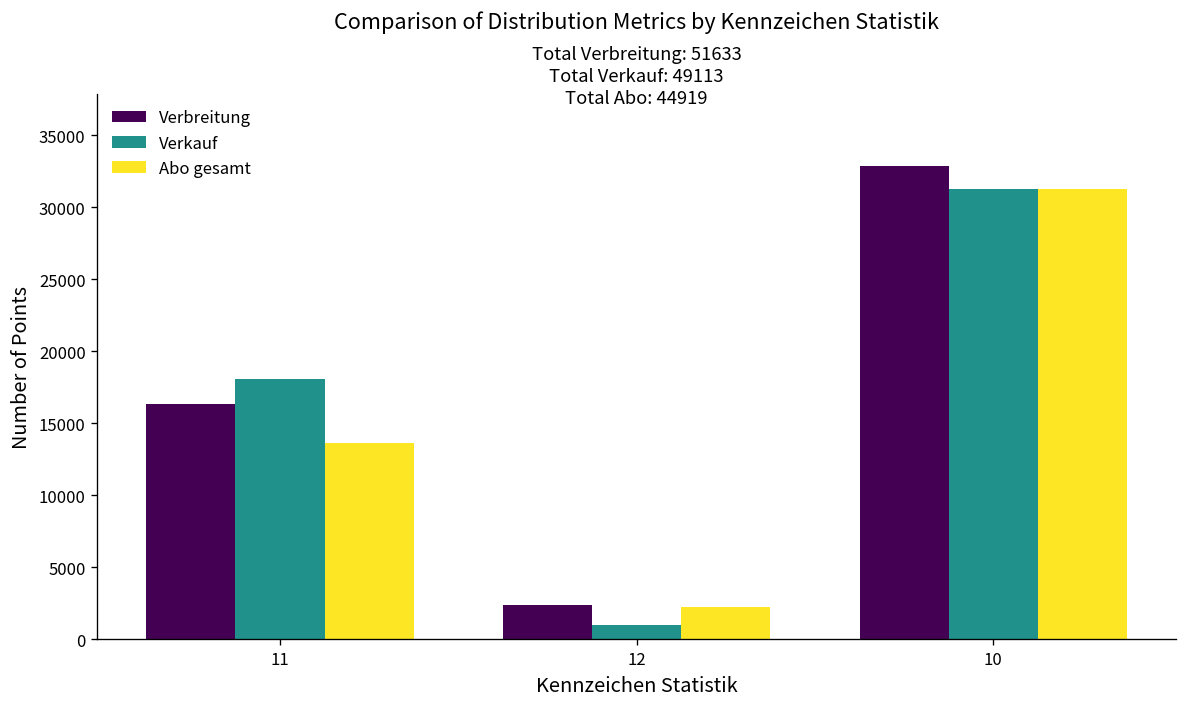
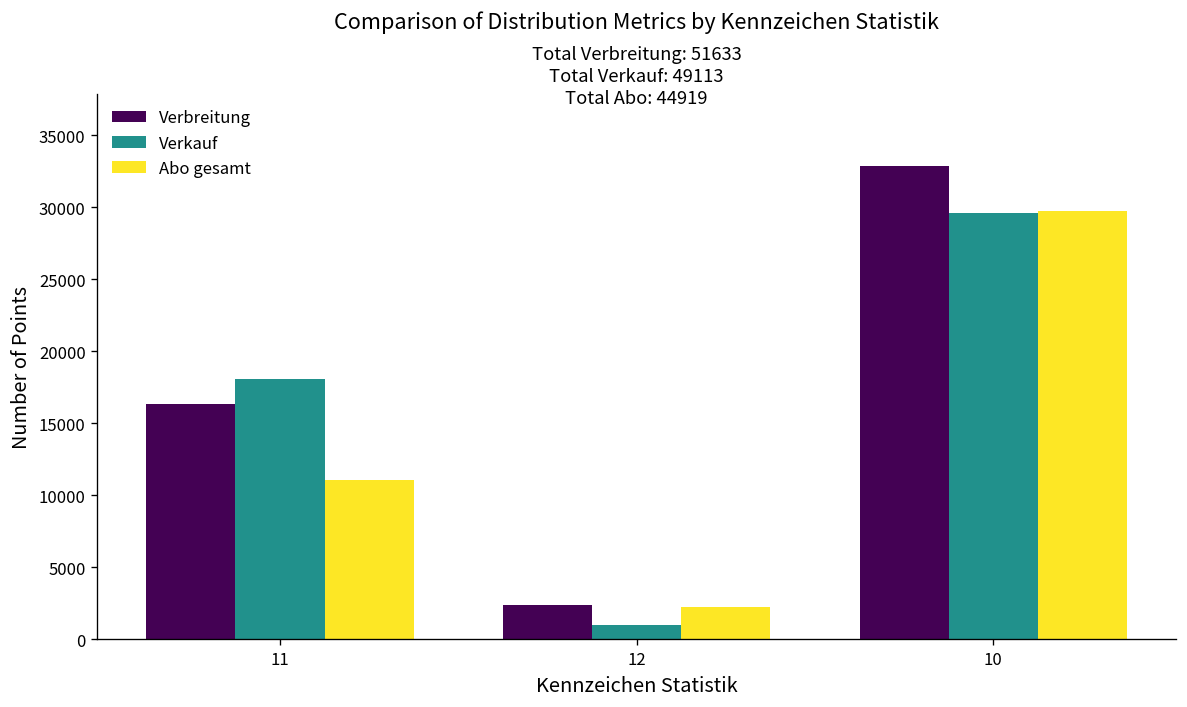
  {
    "Verbreitung": {
      "11": 16300,
      "12": 2400,
      "10": 32900
    },
    "Verkauf": {
      "11": 18100,
      "12": 1000,
-     "10": 31200
+     "10": 29600
    },
    "Abo gesamt": {
-     "11": 13600,
+     "11": 11000,
      "12": 2300,
-     "10": 31300
+     "10": 29700
    }
  }
